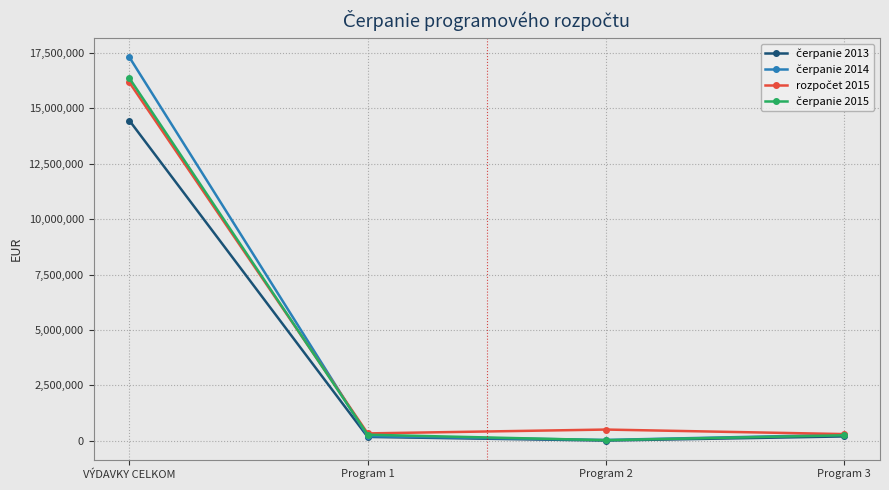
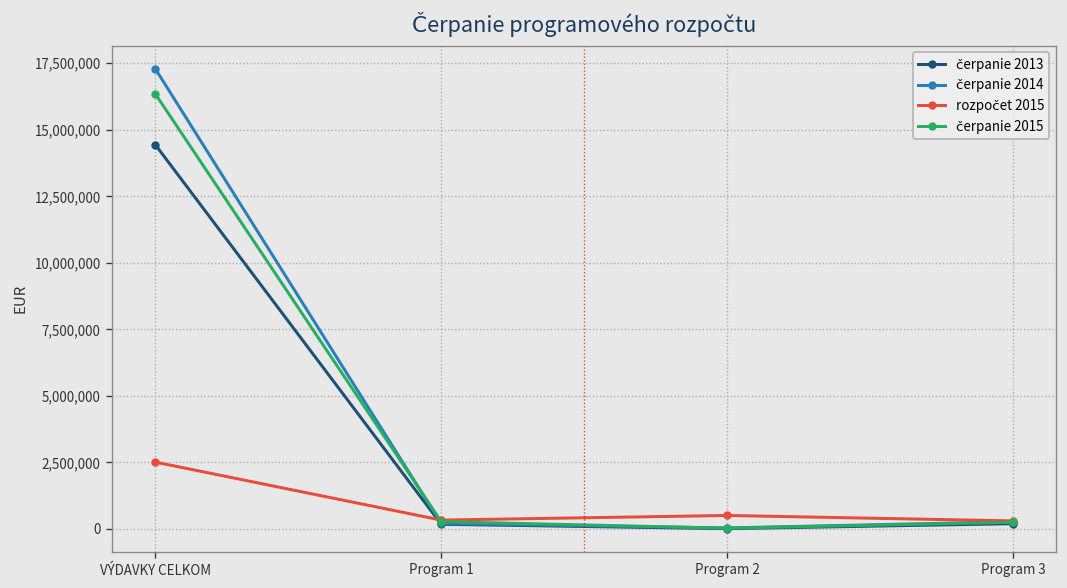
  {
    "čerpanie 2013": {
      "VÝDAVKY CELKOM": "14,400,000"
    },
    "čerpanie 2014": {
      "VÝDAVKY CELKOM": "17,300,000"
    },
    "rozpočet 2015": {
-     "VÝDAVKY CELKOM": "16,200,000",
+     "VÝDAVKY CELKOM": "2,500,000",
      "Program 2": "500,000"
    },
    "čerpanie 2015": {
      "VÝDAVKY CELKOM": "16,400,000"
    }
  }
